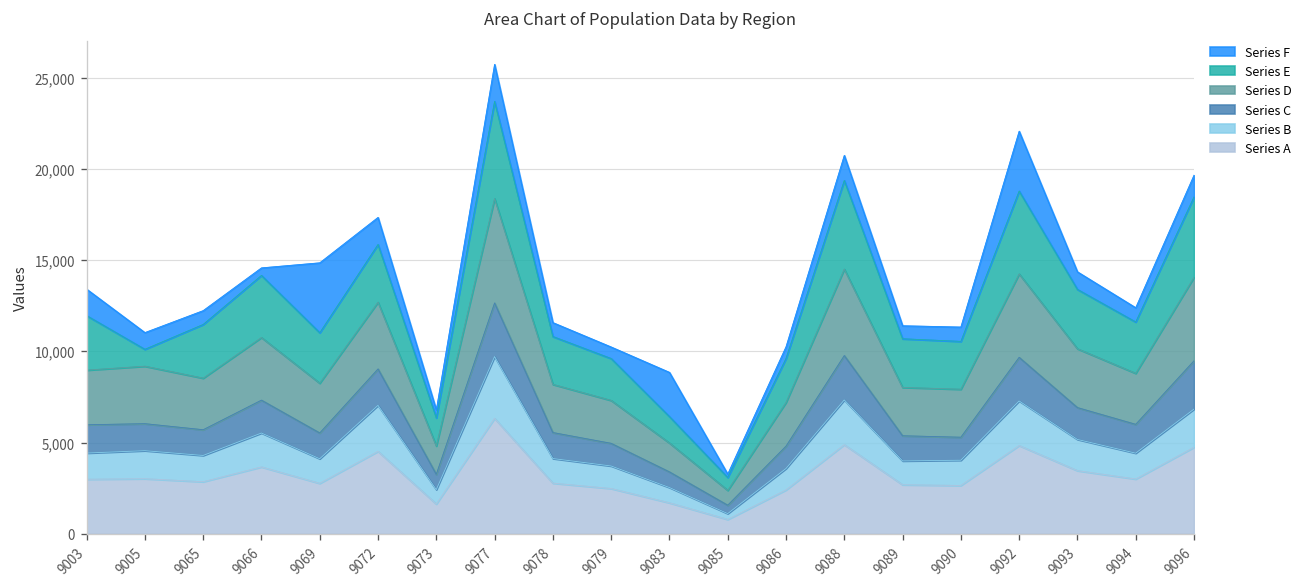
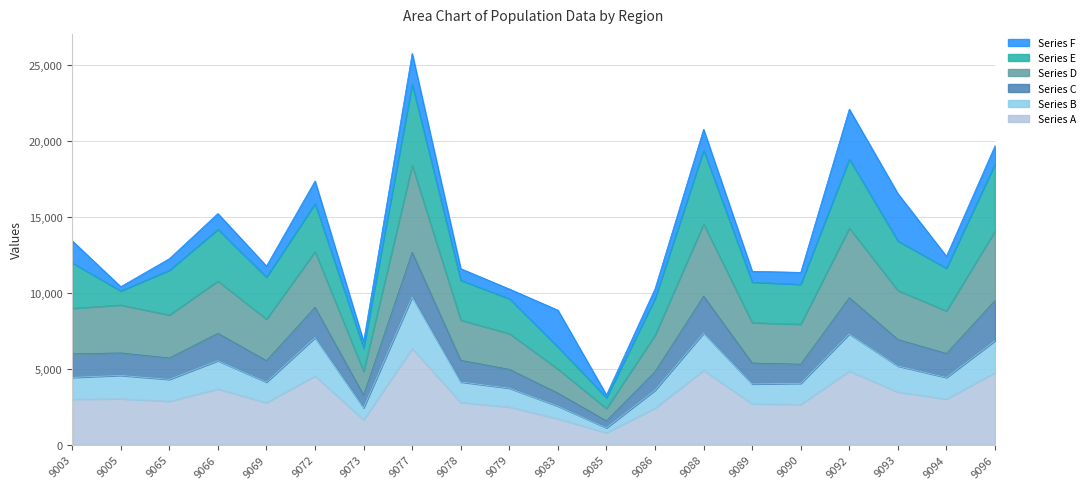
  {
    "Series E": {
      "9003": "3,000",
      "9005": "900",
      "9065": "2,900",
      "9066": "3,400",
      "9069": "2,800",
      "9072": "3,200",
      "9073": "1,500",
      "9077": "5,300",
      "9078": "2,600",
      "9079": "2,300",
      "9083": "1,400",
      "9085": "700",
      "9086": "2,400",
      "9088": "4,900",
      "9089": "2,700",
      "9090": "2,600",
      "9092": "4,500",
      "9093": "3,300",
      "9094": "2,800",
      "9096": "4,400"
    },
    "Series F": {
      "9003": "1,500",
-     "9005": "900",
+     "9005": "300",
      "9065": "800",
-     "9066": "400",
-     "9069": "3,800",
+     "9066": "1,000",
+     "9069": "700",
      "9072": "1,500",
      "9073": "400",
      "9077": "2,000",
      "9078": "800",
      "9079": "600",
      "9083": "2,400",
      "9085": "200",
      "9086": "600",
      "9088": "1,400",
      "9089": "700",
      "9090": "800",
      "9092": "3,300",
-     "9093": "1,000",
+     "9093": "3,100",
      "9094": "800",
      "9096": "1,200"
    }
  }
